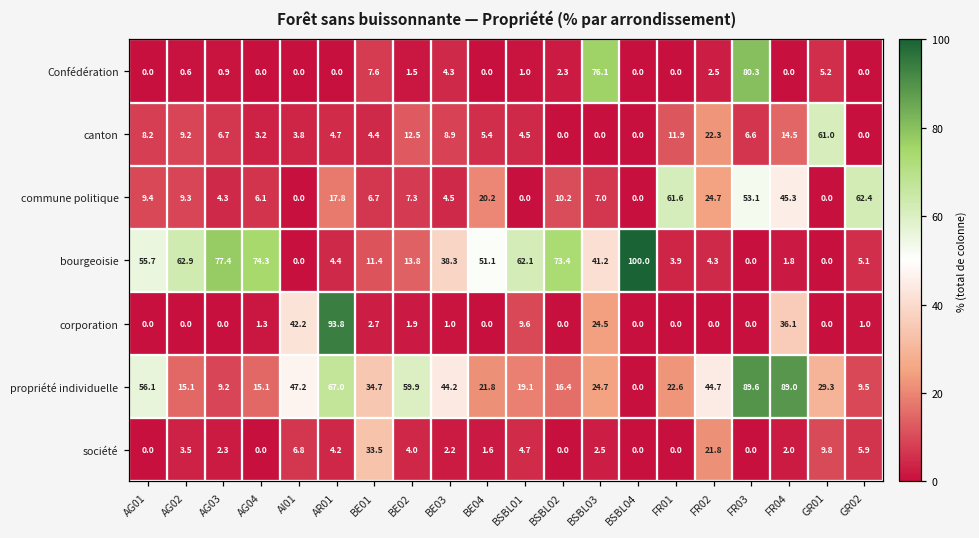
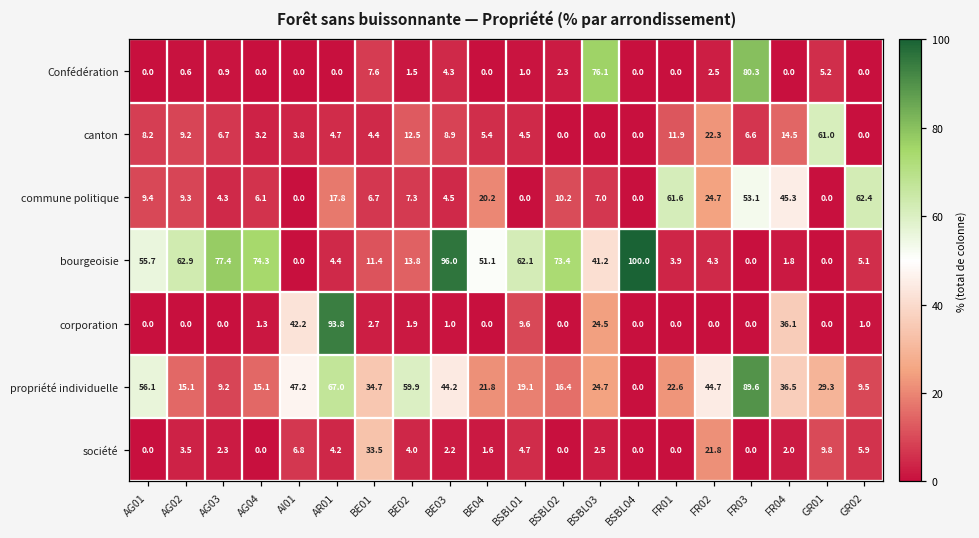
  {
    "Confédération": {
      "AG01": 0.0,
      "AG02": 0.6,
      "AG03": 0.9,
      "AG04": 0.0,
      "AI01": 0.0,
      "AR01": 0.0,
      "BE01": 7.6,
      "BE02": 1.5,
      "BE03": 4.3,
      "BE04": 0.0,
      "BSBL01": 1.0,
      "BSBL02": 2.3,
      "BSBL03": 76.1,
      "BSBL04": 0.0,
      "FR01": 0.0,
      "FR02": 2.5,
      "FR03": 80.3,
      "FR04": 0.0,
      "GR01": 5.2,
      "GR02": 0.0
    },
    "canton": {
      "AG01": 8.2,
      "AG02": 9.2,
      "AG03": 6.7,
      "AG04": 3.2,
      "AI01": 3.8,
      "AR01": 4.7,
      "BE01": 4.4,
      "BE02": 12.5,
      "BE03": 8.9,
      "BE04": 5.4,
      "BSBL01": 4.5,
      "BSBL02": 0.0,
      "BSBL03": 0.0,
      "BSBL04": 0.0,
      "FR01": 11.9,
      "FR02": 22.3,
      "FR03": 6.6,
      "FR04": 14.5,
      "GR01": 61.0,
      "GR02": 0.0
    },
    "commune politique": {
      "AG01": 9.4,
      "AG02": 9.3,
      "AG03": 4.3,
      "AG04": 6.1,
      "AI01": 0.0,
      "AR01": 17.8,
      "BE01": 6.7,
      "BE02": 7.3,
      "BE03": 4.5,
      "BE04": 20.2,
      "BSBL01": 0.0,
      "BSBL02": 10.2,
      "BSBL03": 7.0,
      "BSBL04": 0.0,
      "FR01": 61.6,
      "FR02": 24.7,
      "FR03": 53.1,
      "FR04": 45.3,
      "GR01": 0.0,
      "GR02": 62.4
    },
    "bourgeoisie": {
      "AG01": 55.7,
      "AG02": 62.9,
      "AG03": 77.4,
      "AG04": 74.3,
      "AI01": 0.0,
      "AR01": 4.4,
      "BE01": 11.4,
      "BE02": 13.8,
-     "BE03": 38.3,
+     "BE03": 96.0,
      "BE04": 51.1,
      "BSBL01": 62.1,
      "BSBL02": 73.4,
      "BSBL03": 41.2,
      "BSBL04": 100.0,
      "FR01": 3.9,
      "FR02": 4.3,
      "FR03": 0.0,
      "FR04": 1.8,
      "GR01": 0.0,
      "GR02": 5.1
    },
    "corporation": {
      "AG01": 0.0,
      "AG02": 0.0,
      "AG03": 0.0,
      "AG04": 1.3,
      "AI01": 42.2,
      "AR01": 93.8,
      "BE01": 2.7,
      "BE02": 1.9,
      "BE03": 1.0,
      "BE04": 0.0,
      "BSBL01": 9.6,
      "BSBL02": 0.0,
      "BSBL03": 24.5,
      "BSBL04": 0.0,
      "FR01": 0.0,
      "FR02": 0.0,
      "FR03": 0.0,
      "FR04": 36.1,
      "GR01": 0.0,
      "GR02": 1.0
    },
    "propriété individuelle": {
      "AG01": 56.1,
      "AG02": 15.1,
      "AG03": 9.2,
      "AG04": 15.1,
      "AI01": 47.2,
      "AR01": 67.0,
      "BE01": 34.7,
      "BE02": 59.9,
      "BE03": 44.2,
      "BE04": 21.8,
      "BSBL01": 19.1,
      "BSBL02": 16.4,
      "BSBL03": 24.7,
      "BSBL04": 0.0,
      "FR01": 22.6,
      "FR02": 44.7,
      "FR03": 89.6,
-     "FR04": 89.0,
+     "FR04": 36.5,
      "GR01": 29.3,
      "GR02": 9.5
    },
    "société": {
      "AG01": 0.0,
      "AG02": 3.5,
      "AG03": 2.3,
      "AG04": 0.0,
      "AI01": 6.8,
      "AR01": 4.2,
      "BE01": 33.5,
      "BE02": 4.0,
      "BE03": 2.2,
      "BE04": 1.6,
      "BSBL01": 4.7,
      "BSBL02": 0.0,
      "BSBL03": 2.5,
      "BSBL04": 0.0,
      "FR01": 0.0,
      "FR02": 21.8,
      "FR03": 0.0,
      "FR04": 2.0,
      "GR01": 9.8,
      "GR02": 5.9
    }
  }
